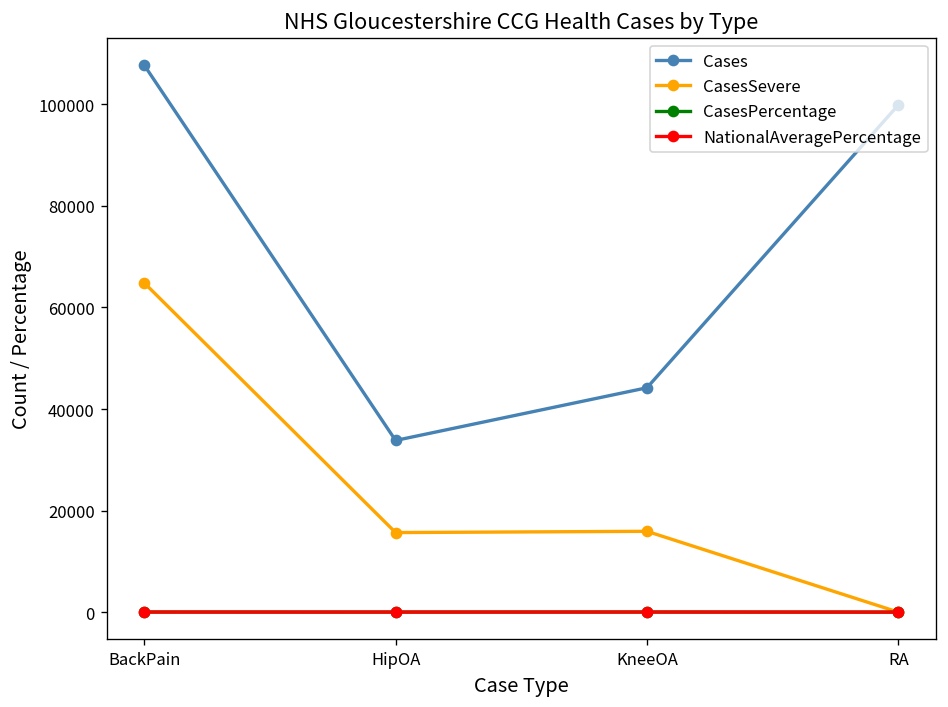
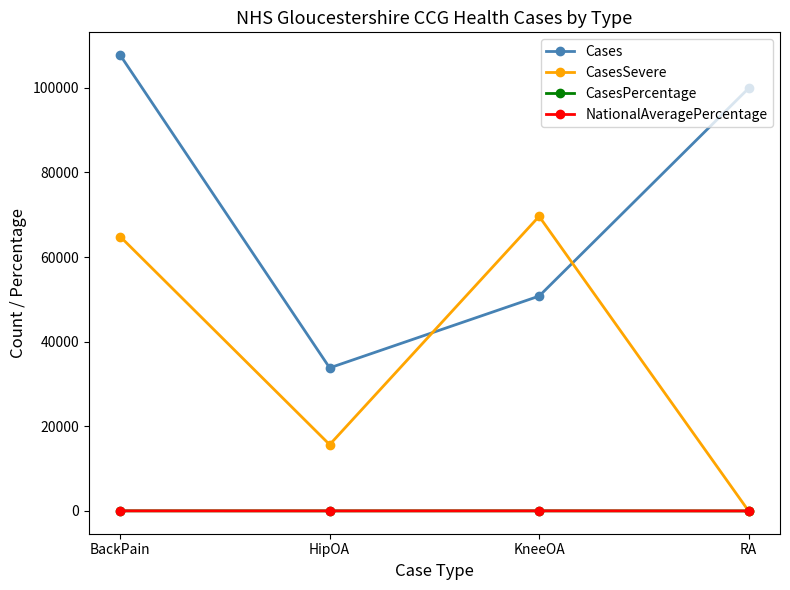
  {
    "Cases": {
      "BackPain": 108000,
      "HipOA": 34000,
-     "KneeOA": 44000
+     "KneeOA": 51000
    },
    "CasesSevere": {
      "BackPain": 65000,
      "HipOA": 16000,
-     "KneeOA": 16000
+     "KneeOA": 70000
    },
    "NationalAveragePercentage": {
      "BackPain": 0,
      "HipOA": 0,
      "KneeOA": 0
    }
  }
